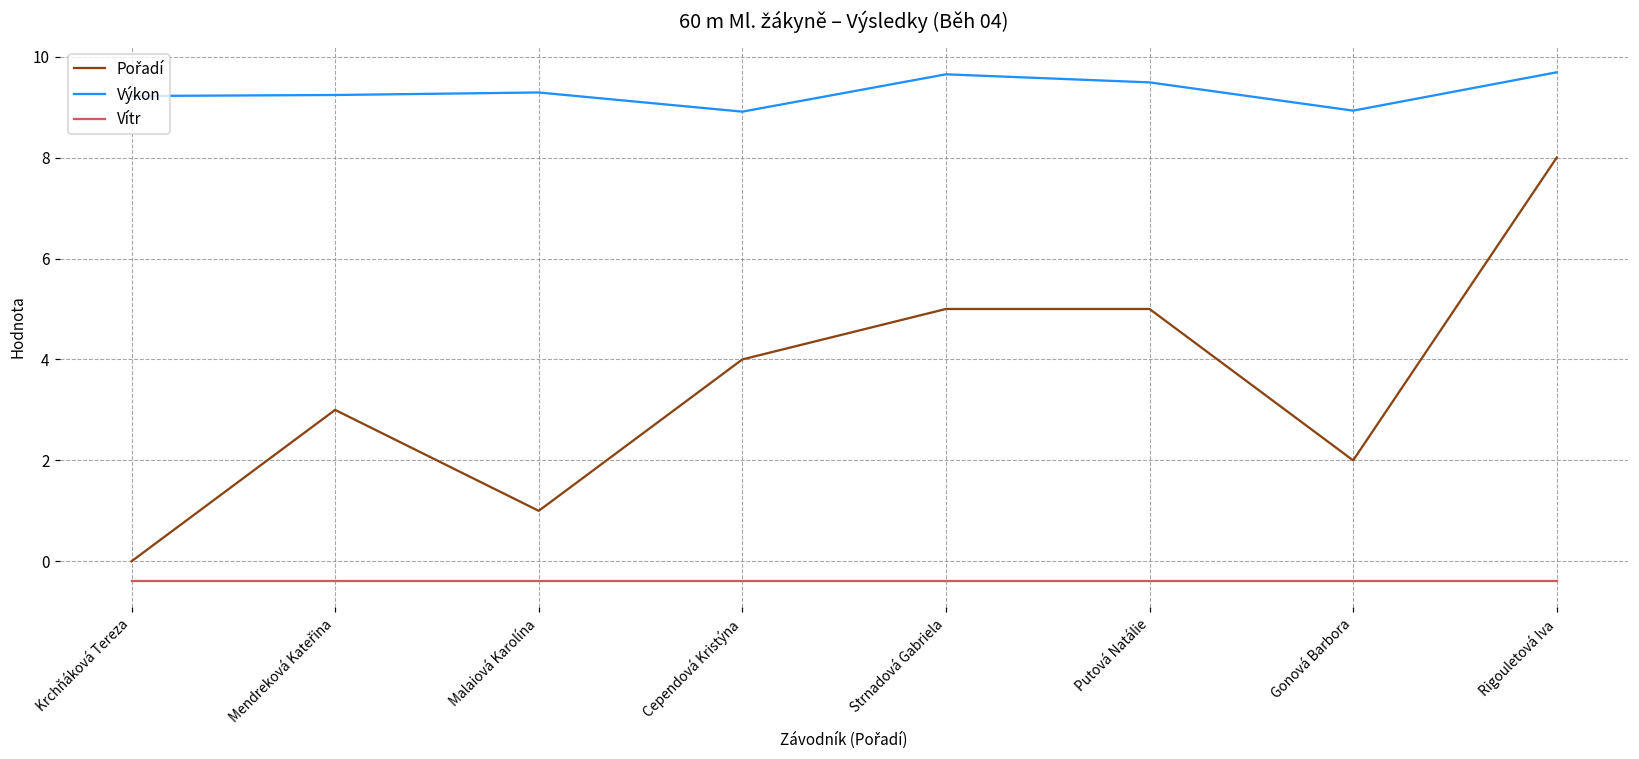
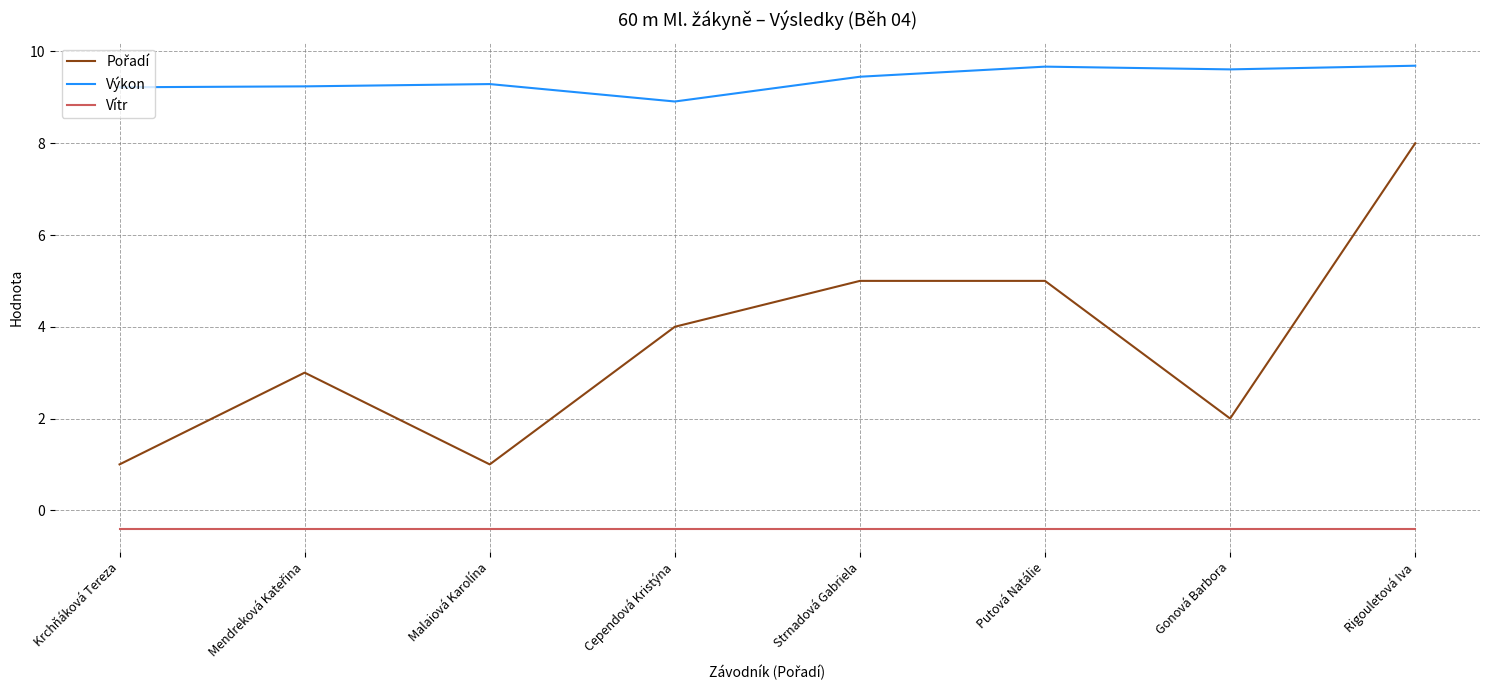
  {
    "Pořadí": {
-     "Krchňáková Tereza": 0,
+     "Krchňáková Tereza": 1,
      "Mendreková Kateřina": 3,
      "Malaiová Karolína": 1,
      "Cependová Kristýna": 4,
      "Strnadová Gabriela": 5,
      "Putová Natálie": 5,
      "Gonová Barbora": 2,
      "Rigouletová Iva": 8
    },
    "Výkon": {
      "Mendreková Kateřina": 9.2,
      "Malaiová Karolína": 9.3,
      "Cependová Kristýna": 8.9,
-     "Strnadová Gabriela": 9.7,
-     "Putová Natálie": 9.5,
-     "Gonová Barbora": 8.9,
+     "Strnadová Gabriela": 9.5,
+     "Putová Natálie": 9.7,
+     "Gonová Barbora": 9.6,
      "Rigouletová Iva": 9.7
    },
    "Vítr": {
      "Krchňáková Tereza": -0.4,
      "Mendreková Kateřina": -0.4,
      "Malaiová Karolína": -0.4,
      "Cependová Kristýna": -0.4,
      "Strnadová Gabriela": -0.4,
      "Putová Natálie": -0.4,
      "Gonová Barbora": -0.4,
      "Rigouletová Iva": -0.4
    }
  }
